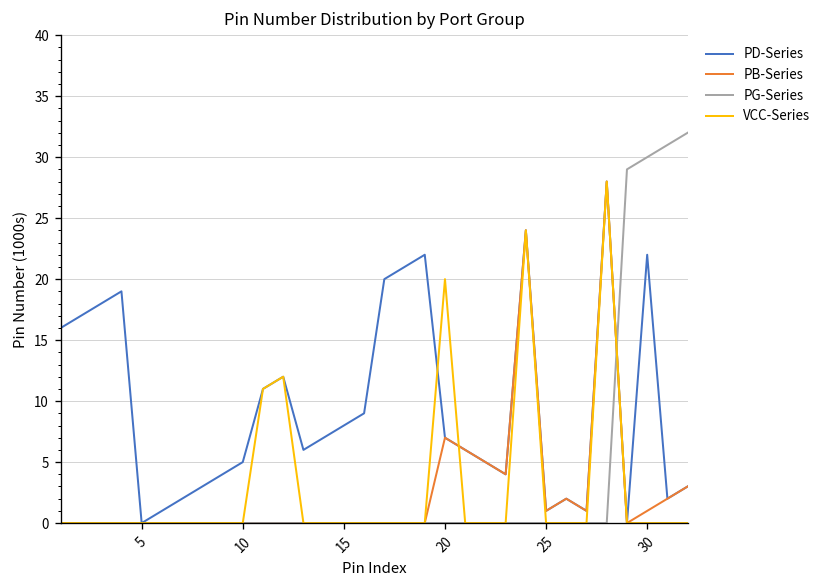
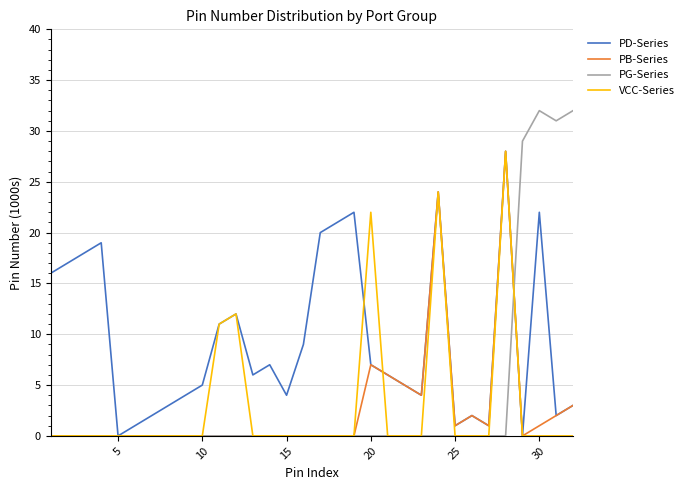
  {
    "PD-Series": {
      "10": 5,
-     "15": 8,
+     "15": 4,
      "30": 22
    },
    "PB-Series": {
      "30": 1
    },
    "PG-Series": {
      "20": 0,
-     "30": 30
+     "30": 32
    },
    "VCC-Series": {
-     "20": 20,
+     "20": 22,
      "30": 0
    }
  }
